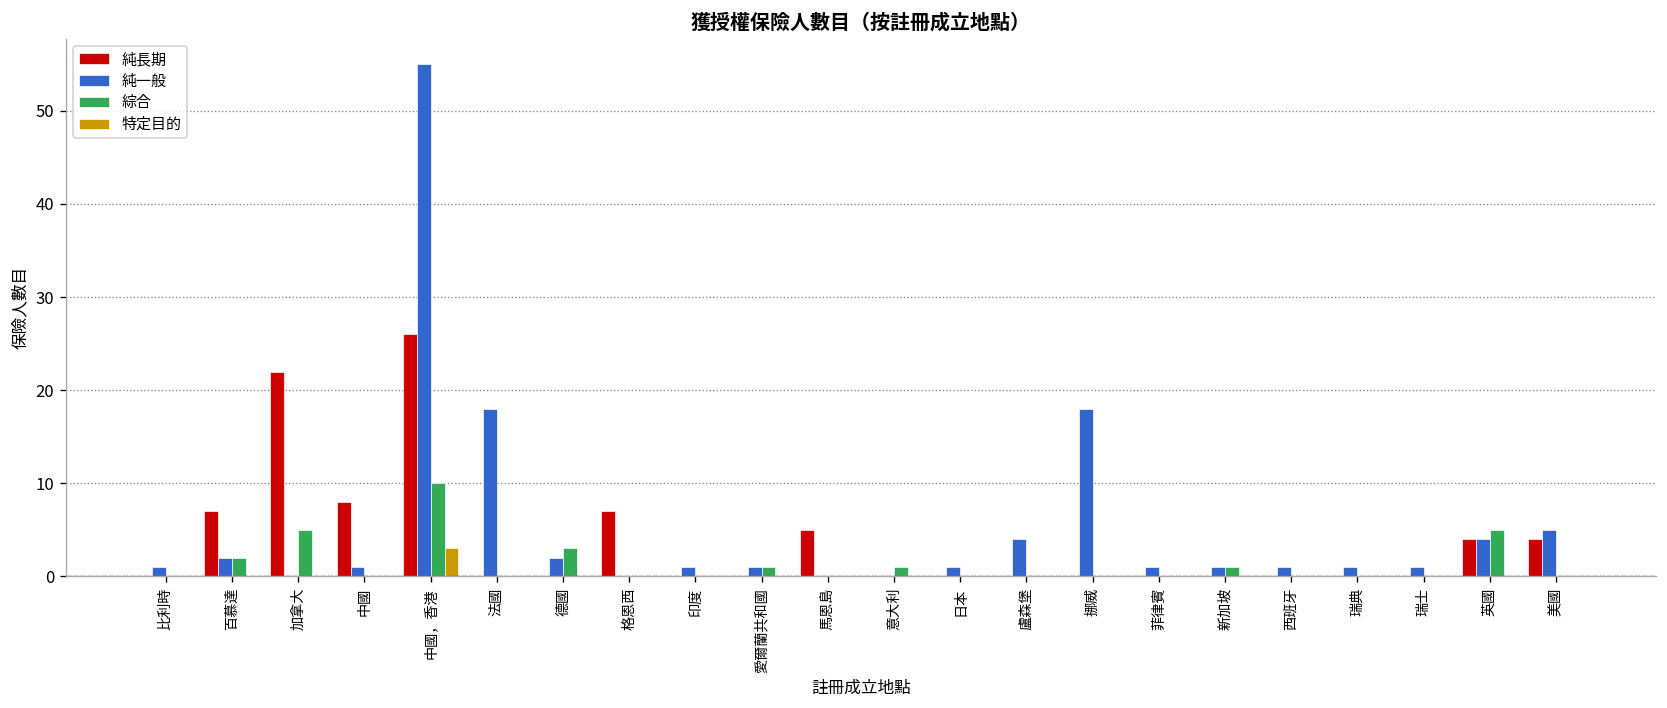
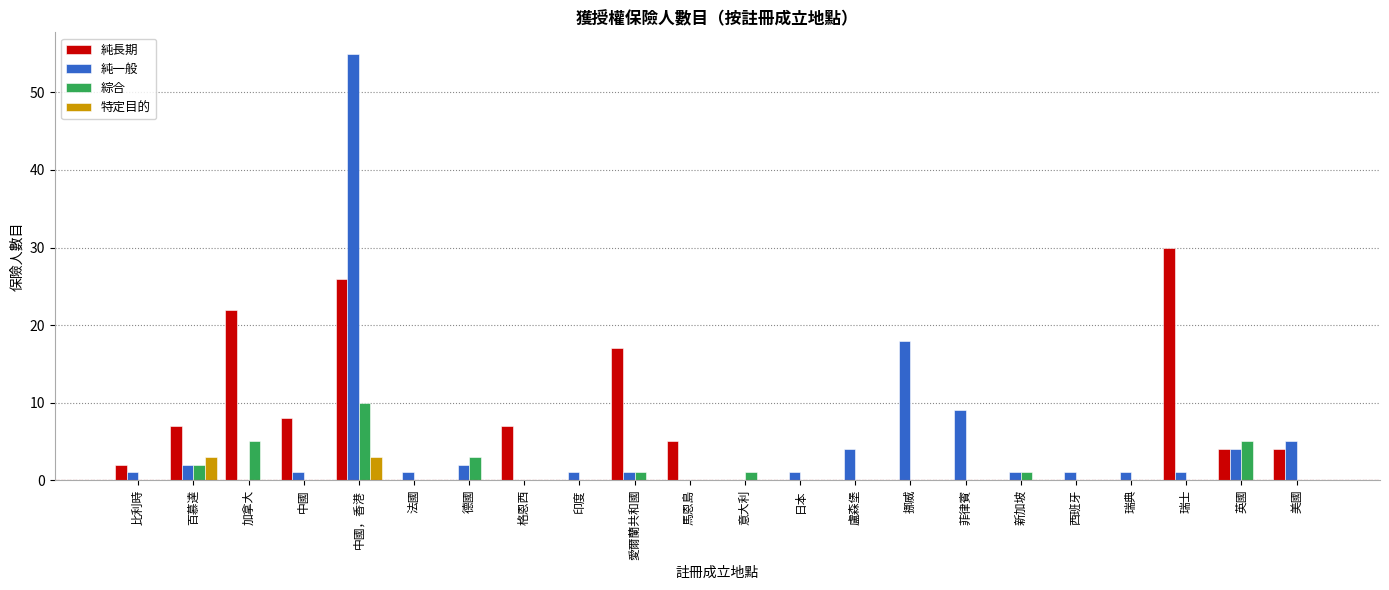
  {
    "純長期": {
-     "比利時": 0,
+     "比利時": 2,
      "百慕達": 7,
      "加拿大": 22,
      "中國": 8,
      "中國，香港": 26,
      "法國": 0,
      "德國": 0,
      "格恩西": 7,
      "印度": 0,
-     "愛爾蘭共和國": 0,
+     "愛爾蘭共和國": 17,
      "馬恩島": 5,
      "意大利": 0,
      "日本": 0,
      "盧森堡": 0,
      "挪威": 0,
      "菲律賓": 0,
      "新加坡": 0,
      "西班牙": 0,
      "瑞典": 0,
-     "瑞士": 0,
+     "瑞士": 30,
      "英國": 4,
      "美國": 4
    },
    "純一般": {
      "比利時": 1,
      "百慕達": 2,
      "加拿大": 0,
      "中國": 1,
      "中國，香港": 55,
-     "法國": 18,
+     "法國": 1,
      "德國": 2,
      "格恩西": 0,
      "印度": 1,
      "愛爾蘭共和國": 1,
      "馬恩島": 0,
      "意大利": 0,
      "日本": 1,
      "盧森堡": 4,
      "挪威": 18,
-     "菲律賓": 1,
+     "菲律賓": 9,
      "新加坡": 1,
      "西班牙": 1,
      "瑞典": 1,
      "瑞士": 1,
      "英國": 4,
      "美國": 5
    },
    "綜合": {
      "比利時": 0,
      "百慕達": 2,
      "加拿大": 5,
      "中國": 0,
      "中國，香港": 10,
      "法國": 0,
      "德國": 3,
      "格恩西": 0,
      "印度": 0,
      "愛爾蘭共和國": 1,
      "馬恩島": 0,
      "意大利": 1,
      "日本": 0,
      "盧森堡": 0,
      "挪威": 0,
      "菲律賓": 0,
      "新加坡": 1,
      "西班牙": 0,
      "瑞典": 0,
      "瑞士": 0,
      "英國": 5,
      "美國": 0
    },
    "特定目的": {
      "比利時": 0,
-     "百慕達": 0,
+     "百慕達": 3,
      "加拿大": 0,
      "中國": 0,
      "中國，香港": 3,
      "法國": 0,
      "德國": 0,
      "格恩西": 0,
      "印度": 0,
      "愛爾蘭共和國": 0,
      "馬恩島": 0,
      "意大利": 0,
      "日本": 0,
      "盧森堡": 0,
      "挪威": 0,
      "菲律賓": 0,
      "新加坡": 0,
      "西班牙": 0,
      "瑞典": 0,
      "瑞士": 0,
      "英國": 0,
      "美國": 0
    }
  }
